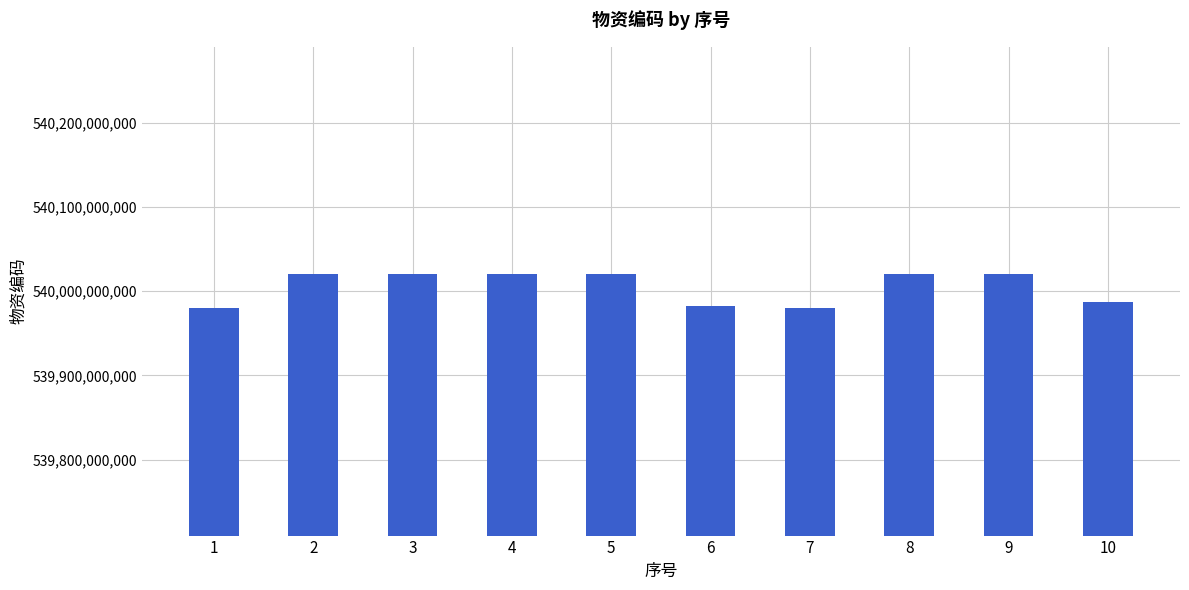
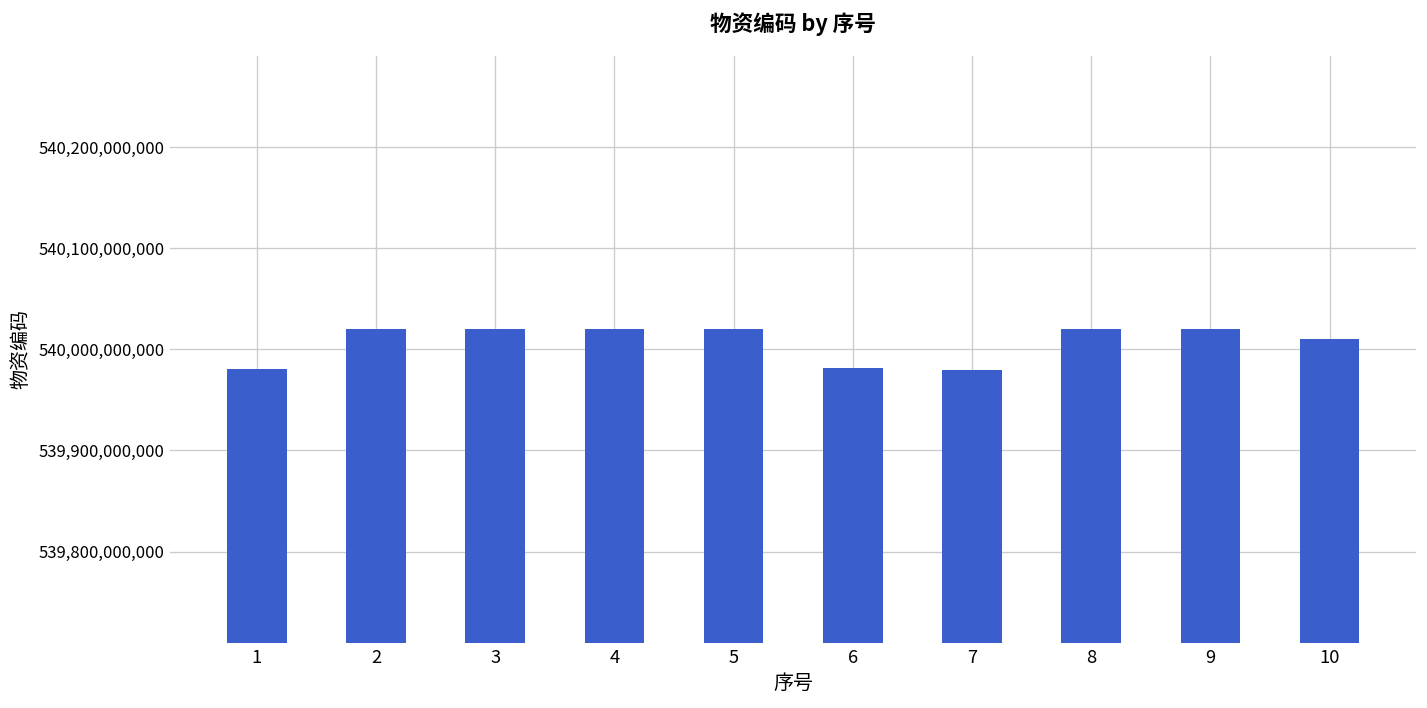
  {
    "1": "539,980,000,000",
    "2": "540,020,000,000",
    "3": "540,020,000,000",
    "4": "540,020,000,000",
    "5": "540,020,000,000",
    "6": "539,980,000,000",
    "7": "539,980,000,000",
    "8": "540,020,000,000",
    "9": "540,020,000,000",
-   "10": "539,990,000,000"
+   "10": "540,010,000,000"
  }
